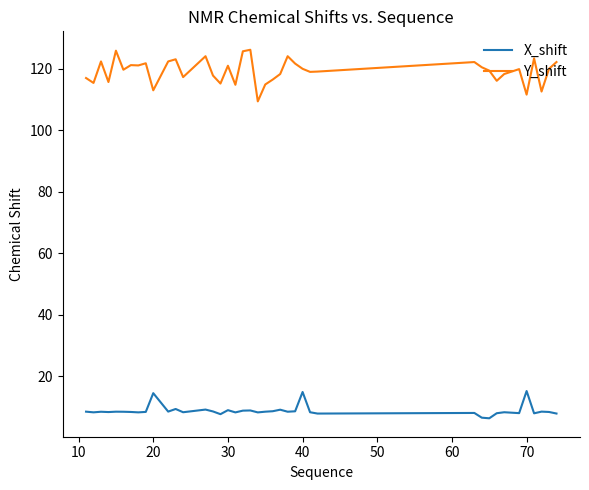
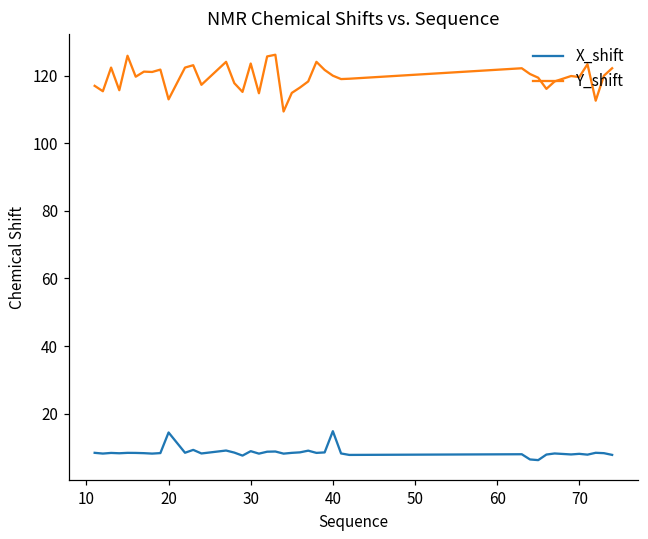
  {
    "X_shift": {
      "20": 14,
      "30": 9,
      "40": 15,
-     "70": 15
+     "70": 8
    },
    "Y_shift": {
      "20": 113,
-     "30": 121,
+     "30": 124,
      "40": 120,
-     "70": 112
+     "70": 120
    }
  }
